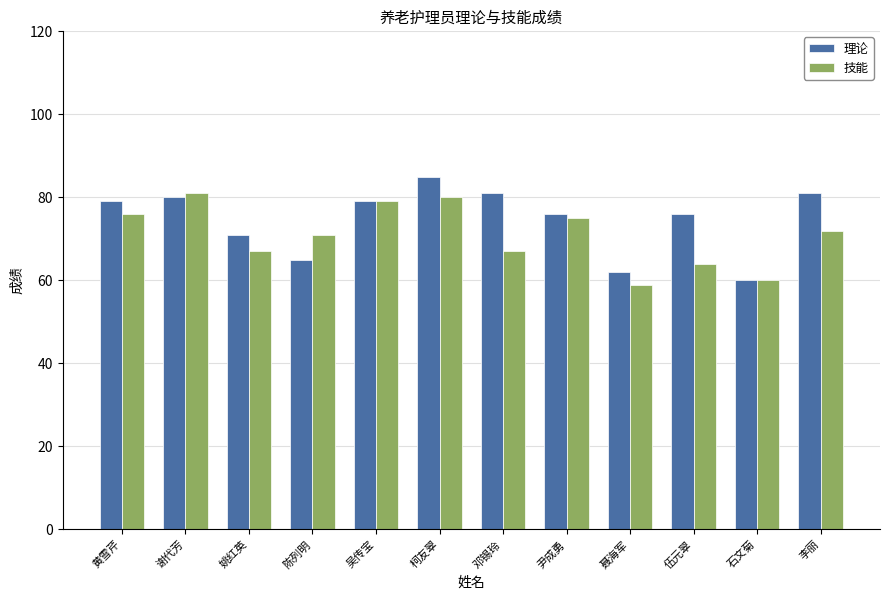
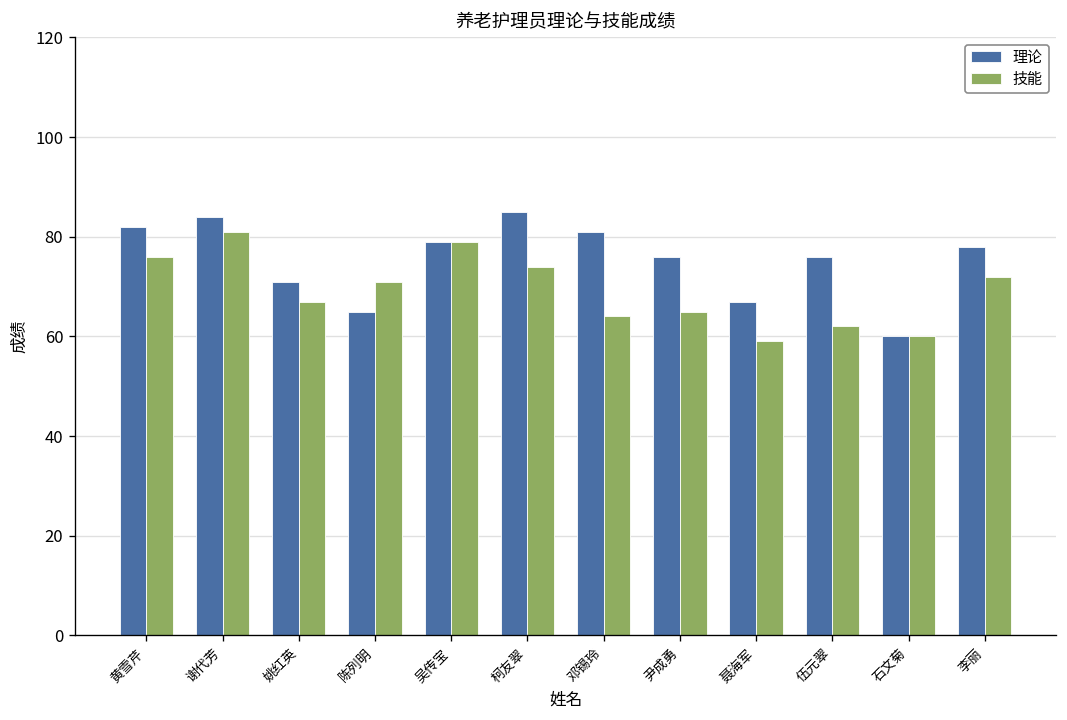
  {
    "理论": {
-     "黄雪芹": 79,
-     "谢代芳": 80,
+     "黄雪芹": 82,
+     "谢代芳": 84,
      "姚红英": 71,
      "陈列明": 65,
      "吴传宝": 79,
      "柯友翠": 85,
      "邓锡玲": 81,
      "尹成勇": 76,
-     "聂海军": 62,
+     "聂海军": 67,
      "伍元翠": 76,
      "石文菊": 60,
-     "李丽": 81
+     "李丽": 78
    },
    "技能": {
      "黄雪芹": 76,
      "谢代芳": 81,
      "姚红英": 67,
      "陈列明": 71,
      "吴传宝": 79,
-     "柯友翠": 80,
-     "邓锡玲": 67,
-     "尹成勇": 75,
+     "柯友翠": 74,
+     "邓锡玲": 64,
+     "尹成勇": 65,
      "聂海军": 59,
-     "伍元翠": 64,
+     "伍元翠": 62,
      "石文菊": 60,
      "李丽": 72
    }
  }
